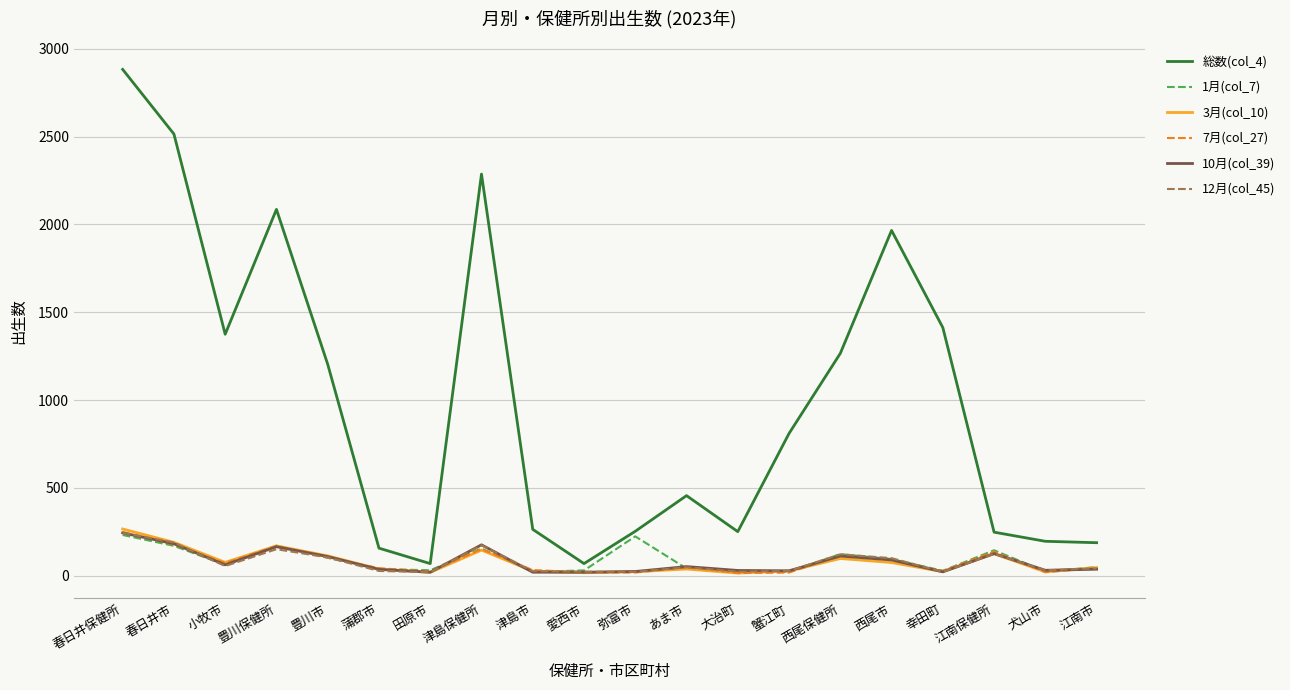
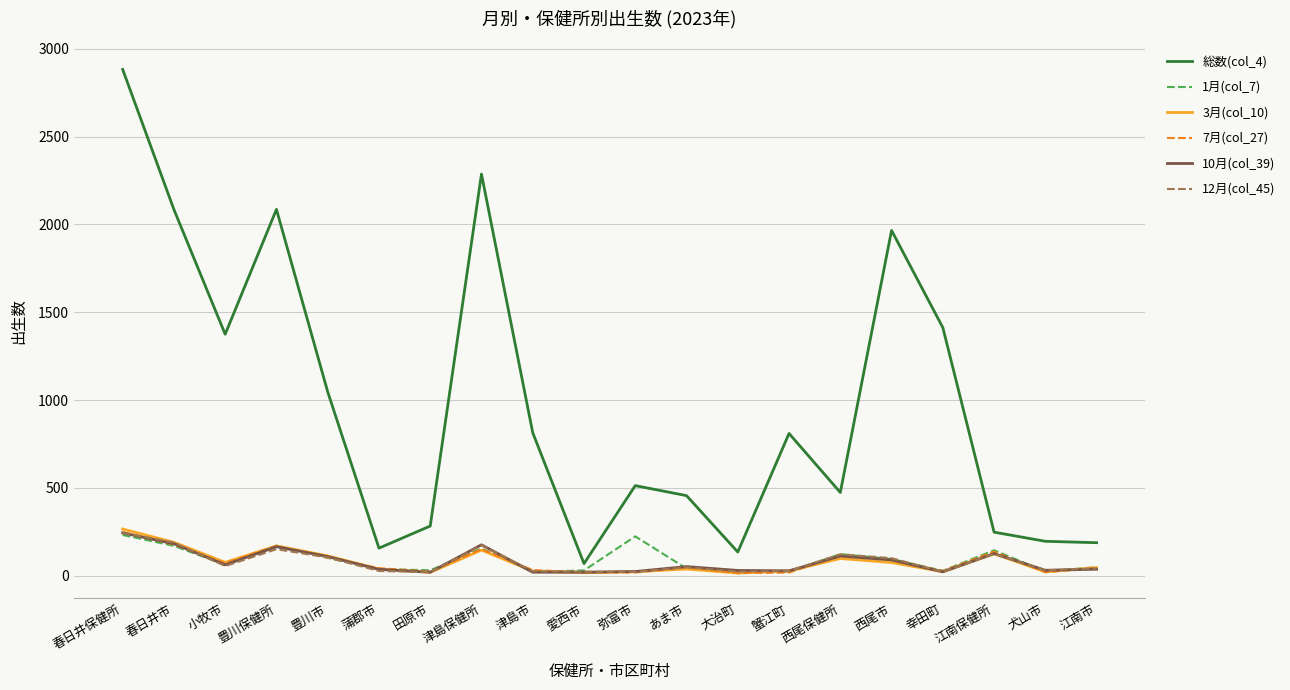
  {
    "総数(col_4)": {
      "春日井保健所": 2880,
-     "春日井市": 2520,
+     "春日井市": 2090,
      "小牧市": 1380,
      "豊川保健所": 2090,
-     "豊川市": 1200,
+     "豊川市": 1050,
      "蒲郡市": 160,
-     "田原市": 70,
+     "田原市": 280,
      "津島保健所": 2290,
-     "津島市": 260,
+     "津島市": 810,
      "愛西市": 70,
-     "弥富市": 250,
+     "弥富市": 510,
      "あま市": 460,
-     "大治町": 250,
+     "大治町": 140,
      "蟹江町": 810,
-     "西尾保健所": 1270,
+     "西尾保健所": 470,
      "西尾市": 1970,
      "幸田町": 1410,
      "江南保健所": 250,
      "犬山市": 200,
      "江南市": 190
    },
    "1月(col_7)": {
      "弥富市": 220
    }
  }
